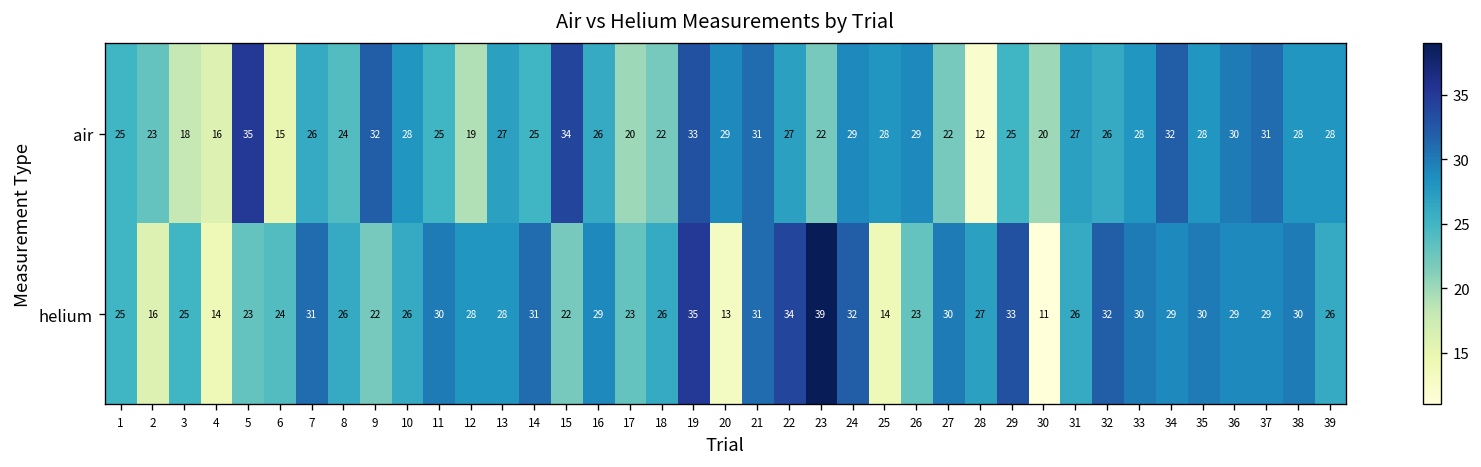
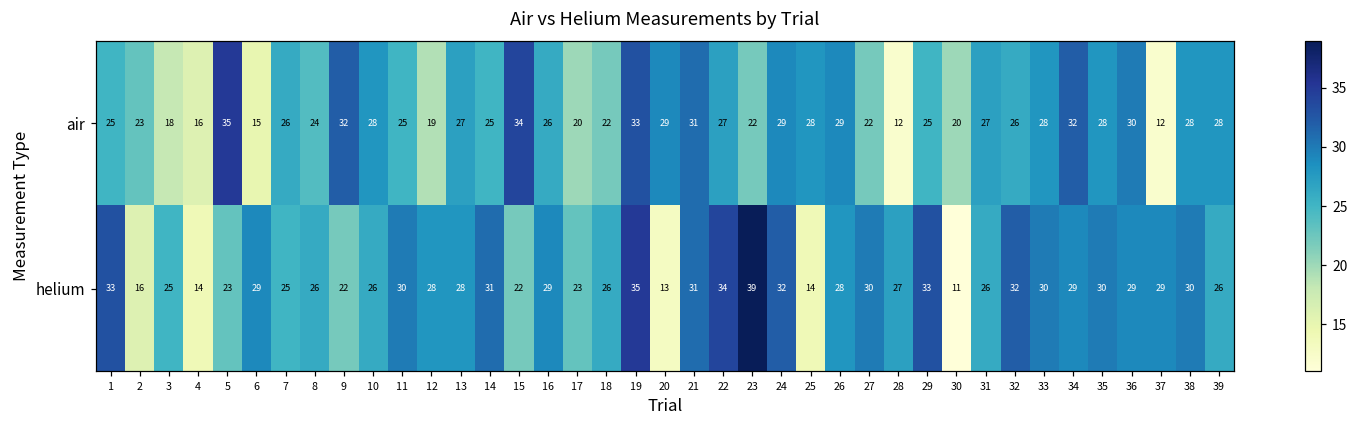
  {
    "air": {
      "1": 25,
      "2": 23,
      "3": 18,
      "4": 16,
      "5": 35,
      "6": 15,
      "7": 26,
      "8": 24,
      "9": 32,
      "10": 28,
      "11": 25,
      "12": 19,
      "13": 27,
      "14": 25,
      "15": 34,
      "16": 26,
      "17": 20,
      "18": 22,
      "19": 33,
      "20": 29,
      "21": 31,
      "22": 27,
      "23": 22,
      "24": 29,
      "25": 28,
      "26": 29,
      "27": 22,
      "28": 12,
      "29": 25,
      "30": 20,
      "31": 27,
      "32": 26,
      "33": 28,
      "34": 32,
      "35": 28,
      "36": 30,
-     "37": 31,
+     "37": 12,
      "38": 28,
      "39": 28
    },
    "helium": {
-     "1": 25,
+     "1": 33,
      "2": 16,
      "3": 25,
      "4": 14,
      "5": 23,
-     "6": 24,
-     "7": 31,
+     "6": 29,
+     "7": 25,
      "8": 26,
      "9": 22,
      "10": 26,
      "11": 30,
      "12": 28,
      "13": 28,
      "14": 31,
      "15": 22,
      "16": 29,
      "17": 23,
      "18": 26,
      "19": 35,
      "20": 13,
      "21": 31,
      "22": 34,
      "23": 39,
      "24": 32,
      "25": 14,
-     "26": 23,
+     "26": 28,
      "27": 30,
      "28": 27,
      "29": 33,
      "30": 11,
      "31": 26,
      "32": 32,
      "33": 30,
      "34": 29,
      "35": 30,
      "36": 29,
      "37": 29,
      "38": 30,
      "39": 26
    }
  }
